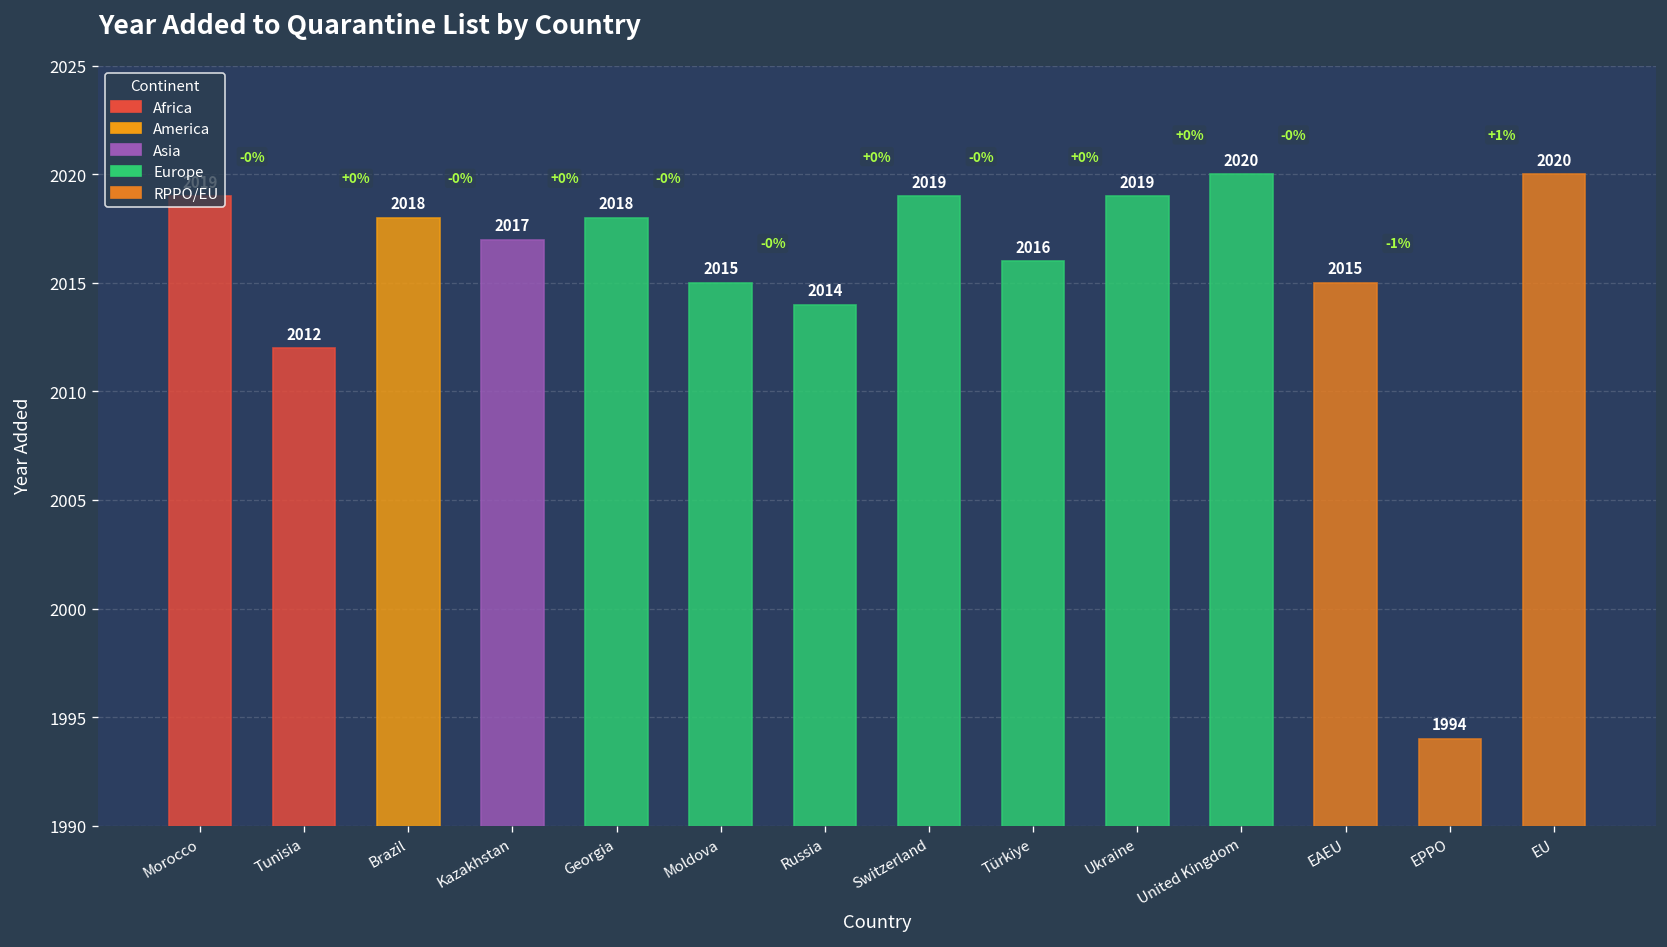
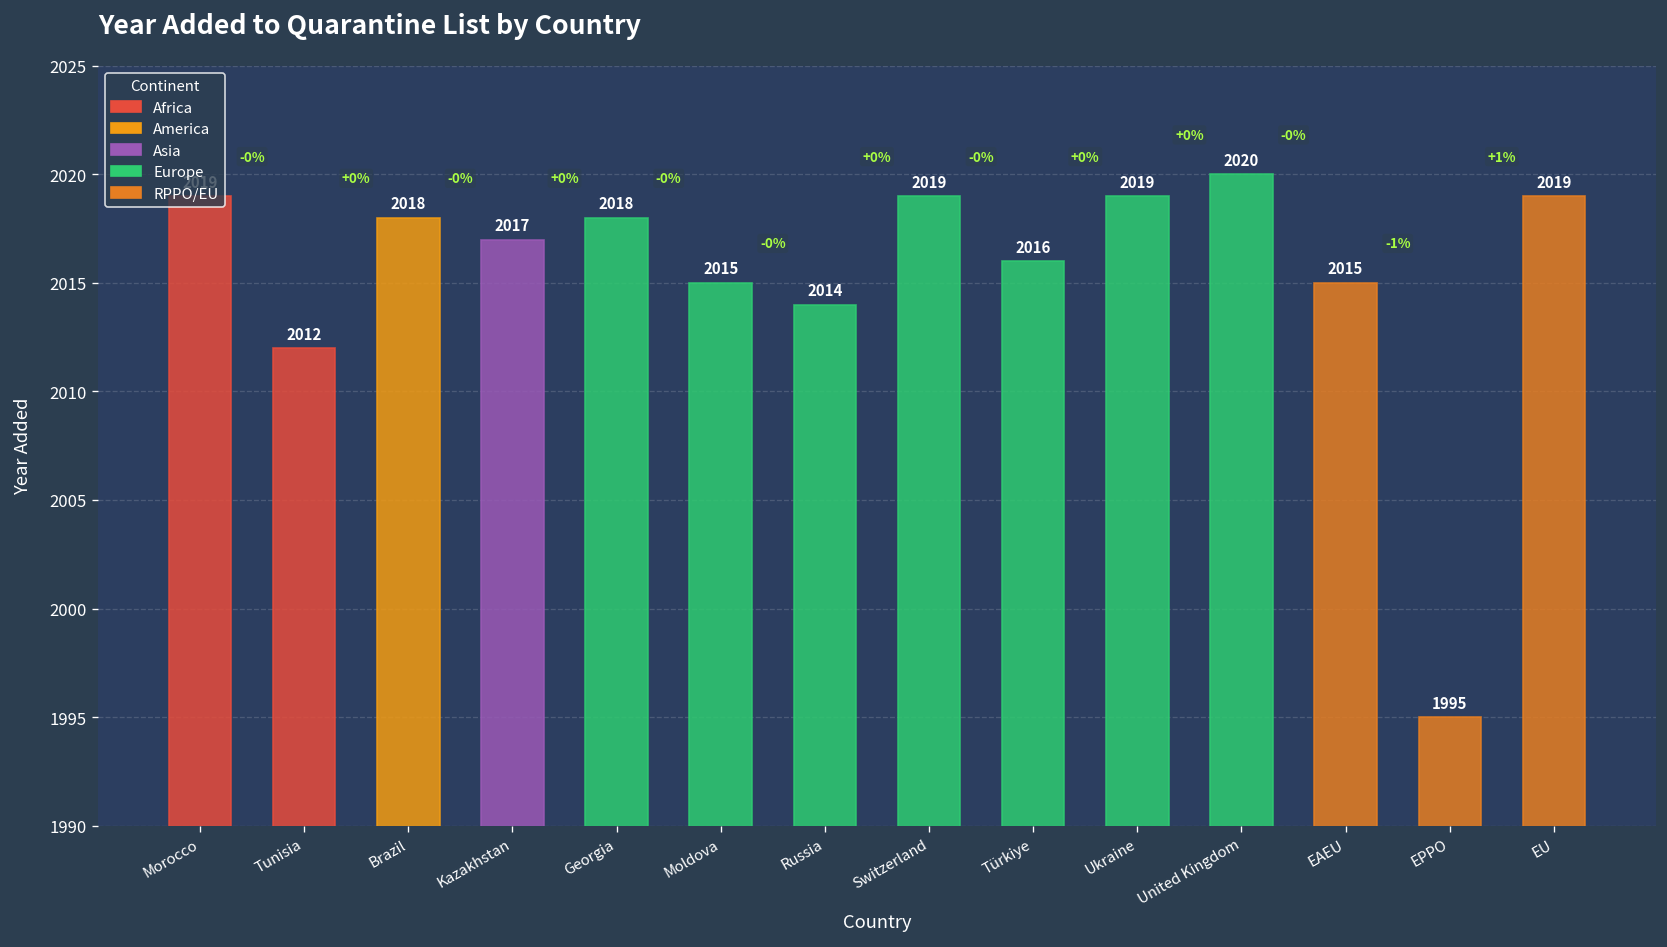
  {
    "Tunisia": 2012,
    "Brazil": 2018,
    "Kazakhstan": 2017,
    "Georgia": 2018,
    "Moldova": 2015,
    "Russia": 2014,
    "Switzerland": 2019,
    "Türkiye": 2016,
    "Ukraine": 2019,
    "United Kingdom": 2020,
    "EAEU": 2015,
-   "EPPO": 1994,
-   "EU": 2020
+   "EPPO": 1995,
+   "EU": 2019
  }
